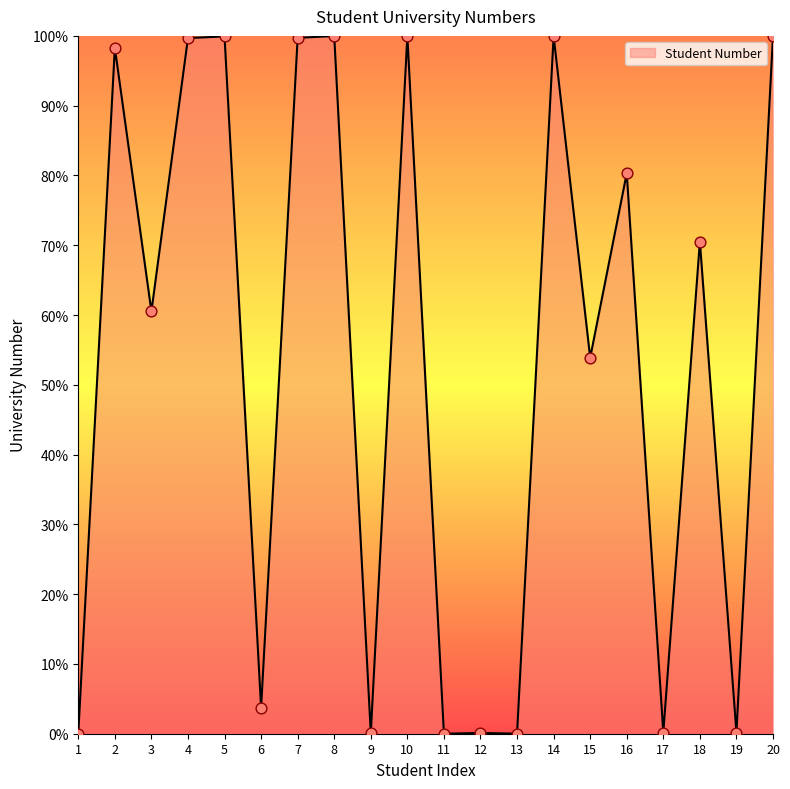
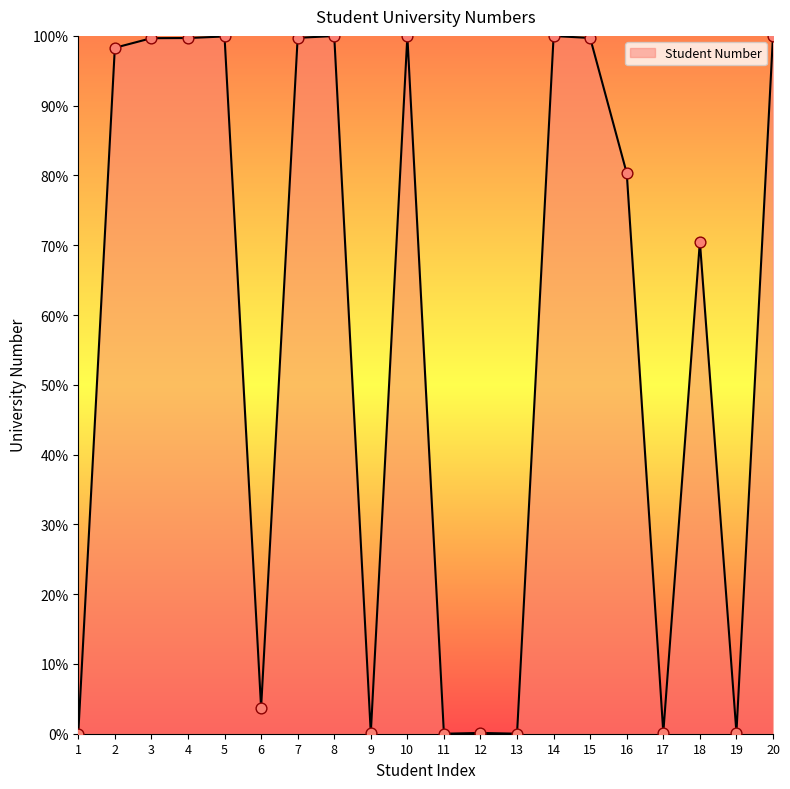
  {
    "1": "0%",
    "2": "98%",
-   "3": "61%",
+   "3": "100%",
    "4": "100%",
    "5": "100%",
    "6": "4%",
    "7": "100%",
    "8": "100%",
    "9": "0%",
    "10": "100%",
    "11": "0%",
    "12": "0%",
    "13": "0%",
    "14": "100%",
-   "15": "54%",
+   "15": "100%",
    "16": "80%",
    "17": "0%",
    "18": "71%",
    "19": "0%",
    "20": "100%"
  }
